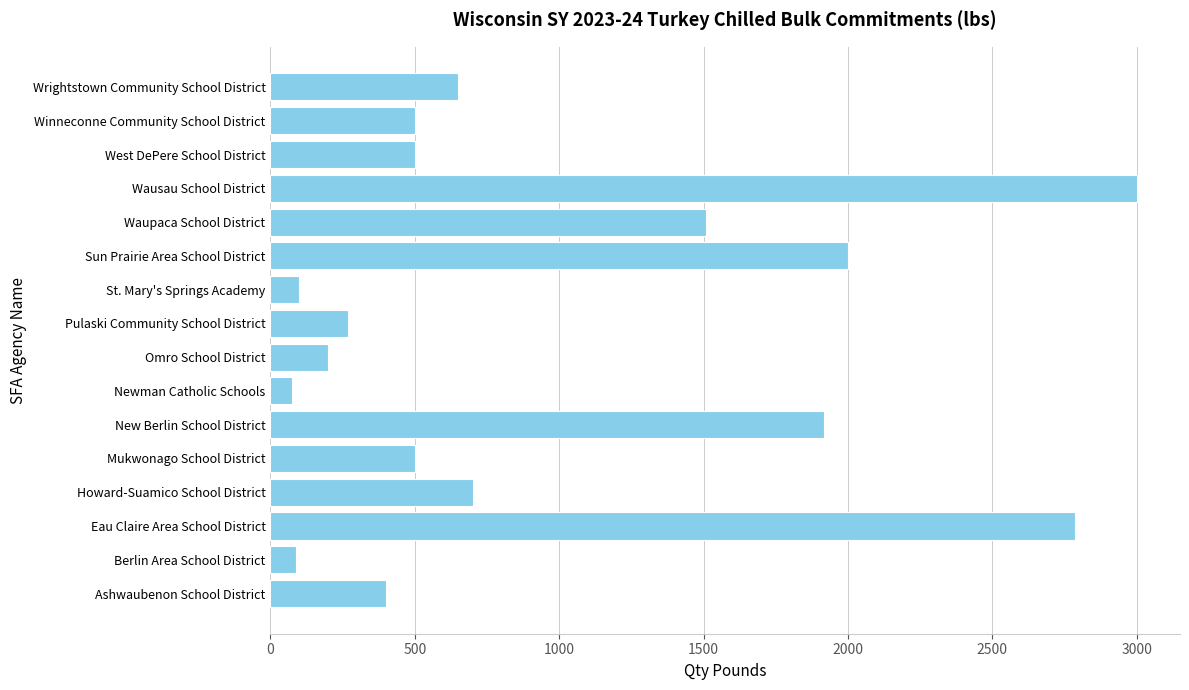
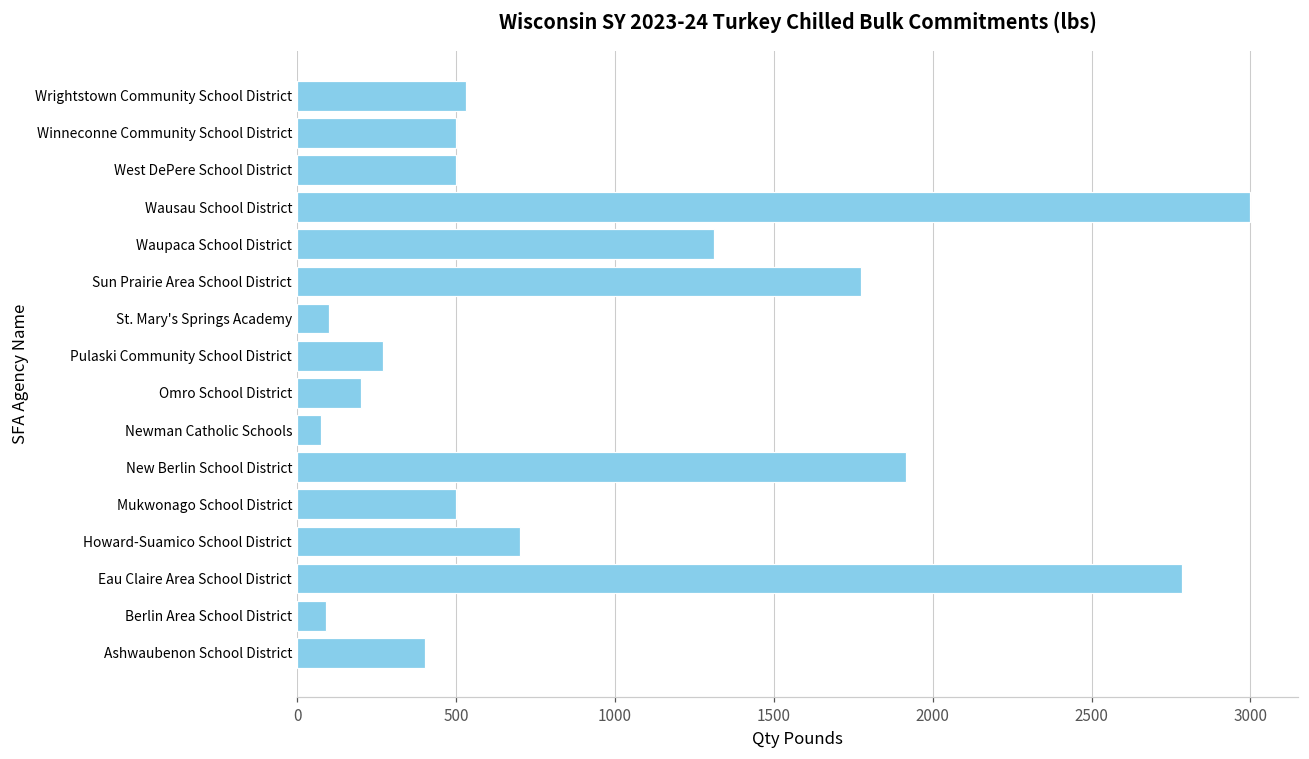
  {
-   "Wrightstown Community School District": 650,
+   "Wrightstown Community School District": 530,
    "Winneconne Community School District": 500,
    "West DePere School District": 500,
    "Wausau School District": 3000,
-   "Waupaca School District": 1510,
-   "Sun Prairie Area School District": 2000,
+   "Waupaca School District": 1310,
+   "Sun Prairie Area School District": 1780,
    "St. Mary's Springs Academy": 100,
    "Pulaski Community School District": 270,
    "Omro School District": 200,
    "Newman Catholic Schools": 80,
    "New Berlin School District": 1920,
    "Mukwonago School District": 500,
    "Howard-Suamico School District": 700,
    "Eau Claire Area School District": 2790,
    "Berlin Area School District": 90,
    "Ashwaubenon School District": 400
  }
